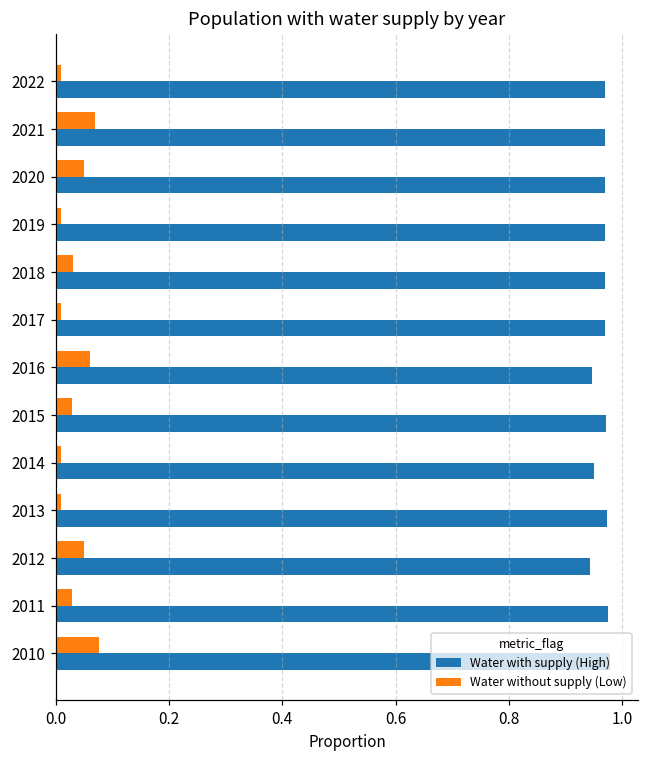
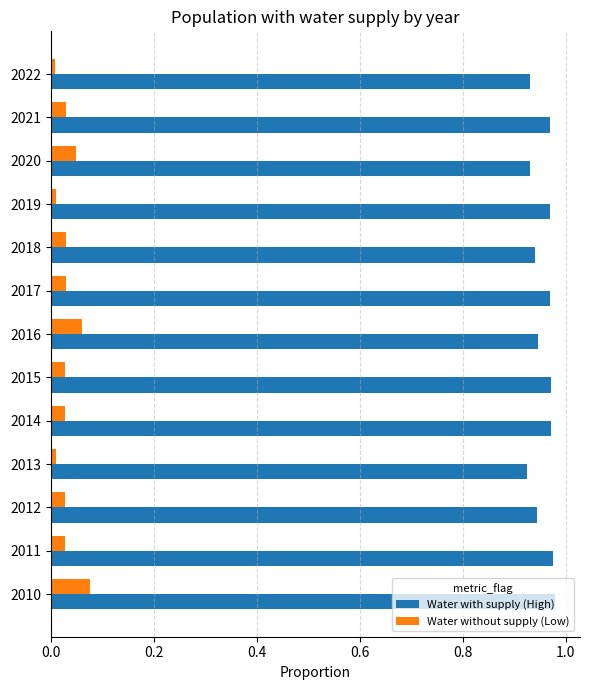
  {
    "Water with supply (High)": {
-     "2022": 0.97,
+     "2022": 0.93,
      "2021": 0.97,
-     "2020": 0.97,
+     "2020": 0.93,
      "2019": 0.97,
-     "2018": 0.97,
+     "2018": 0.94,
      "2017": 0.97,
      "2016": 0.95,
      "2015": 0.97,
-     "2014": 0.95,
-     "2013": 0.97,
+     "2014": 0.97,
+     "2013": 0.93,
      "2012": 0.94,
      "2011": 0.98
    },
    "Water without supply (Low)": {
      "2022": 0.01,
-     "2021": 0.07,
+     "2021": 0.03,
      "2020": 0.05,
      "2019": 0.01,
      "2018": 0.03,
-     "2017": 0.01,
+     "2017": 0.03,
      "2016": 0.06,
      "2015": 0.03,
-     "2014": 0.01,
+     "2014": 0.03,
      "2013": 0.01,
-     "2012": 0.05,
+     "2012": 0.03,
      "2011": 0.03,
      "2010": 0.08
    }
  }
